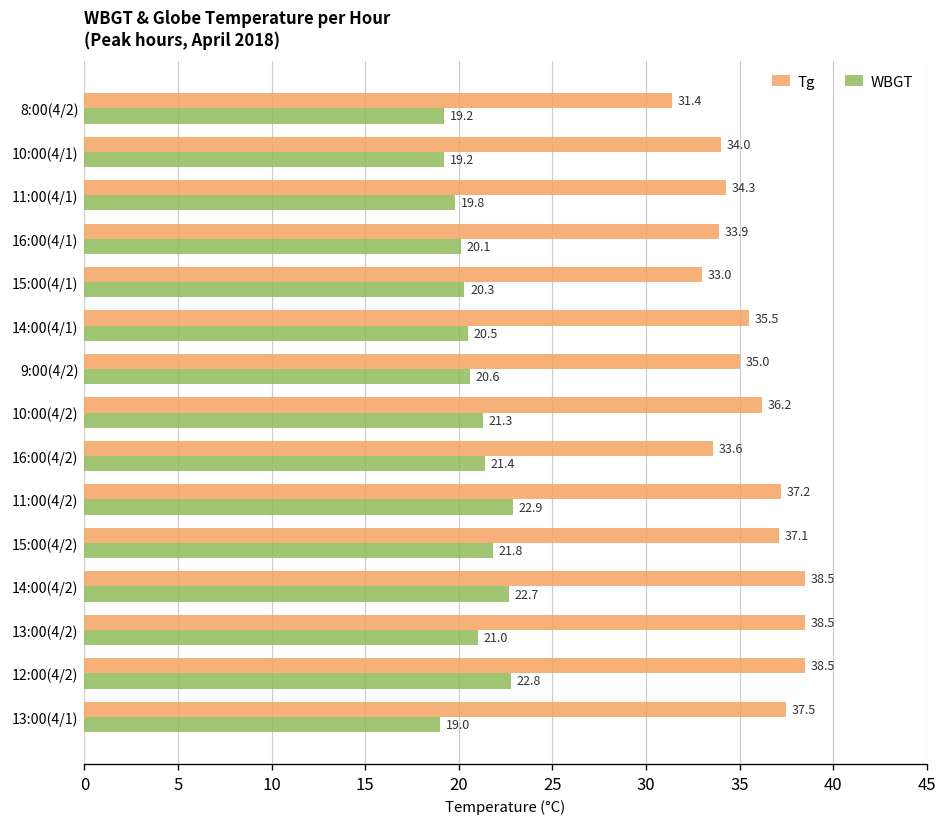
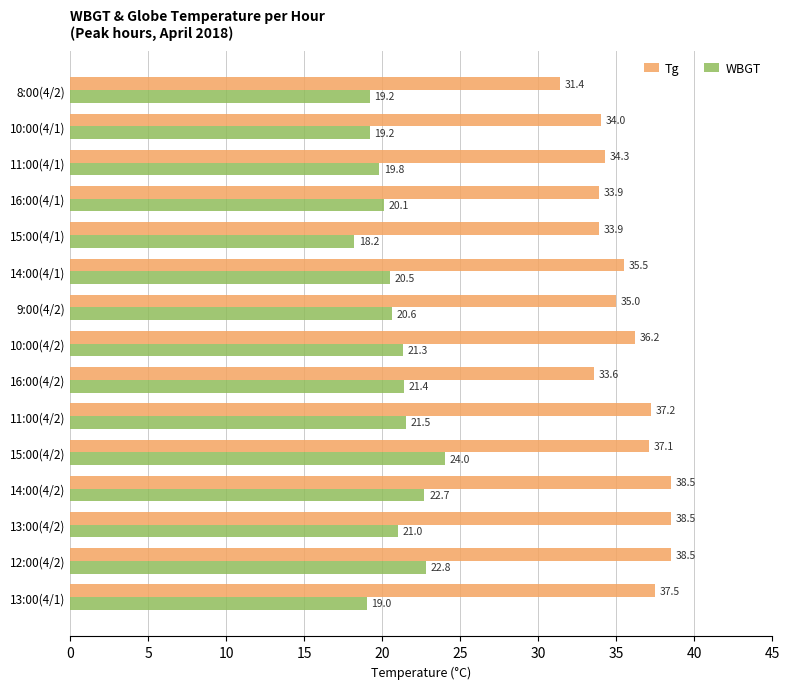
  {
    "Tg": {
      "8:00(4/2)": 31.4,
      "10:00(4/1)": 34.0,
      "11:00(4/1)": 34.3,
      "16:00(4/1)": 33.9,
-     "15:00(4/1)": 33.0,
+     "15:00(4/1)": 33.9,
      "14:00(4/1)": 35.5,
      "9:00(4/2)": 35.0,
      "10:00(4/2)": 36.2,
      "16:00(4/2)": 33.6,
      "11:00(4/2)": 37.2,
      "15:00(4/2)": 37.1,
      "14:00(4/2)": 38.5,
      "13:00(4/2)": 38.5,
      "12:00(4/2)": 38.5,
      "13:00(4/1)": 37.5
    },
    "WBGT": {
      "8:00(4/2)": 19.2,
      "10:00(4/1)": 19.2,
      "11:00(4/1)": 19.8,
      "16:00(4/1)": 20.1,
-     "15:00(4/1)": 20.3,
+     "15:00(4/1)": 18.2,
      "14:00(4/1)": 20.5,
      "9:00(4/2)": 20.6,
      "10:00(4/2)": 21.3,
      "16:00(4/2)": 21.4,
-     "11:00(4/2)": 22.9,
-     "15:00(4/2)": 21.8,
+     "11:00(4/2)": 21.5,
+     "15:00(4/2)": 24.0,
      "14:00(4/2)": 22.7,
      "13:00(4/2)": 21.0,
      "12:00(4/2)": 22.8,
      "13:00(4/1)": 19.0
    }
  }
